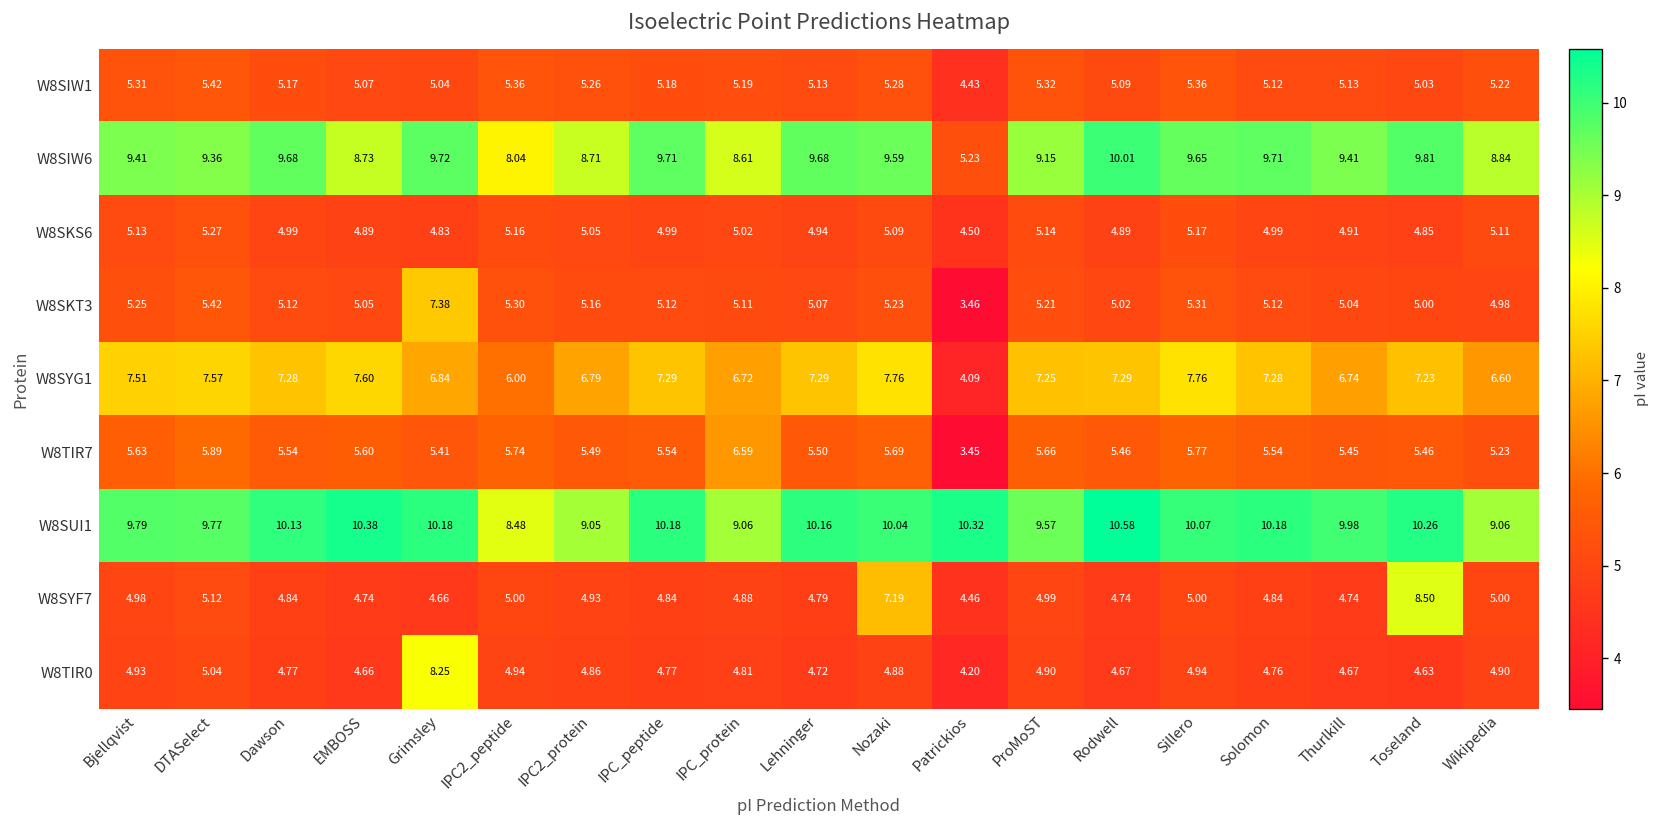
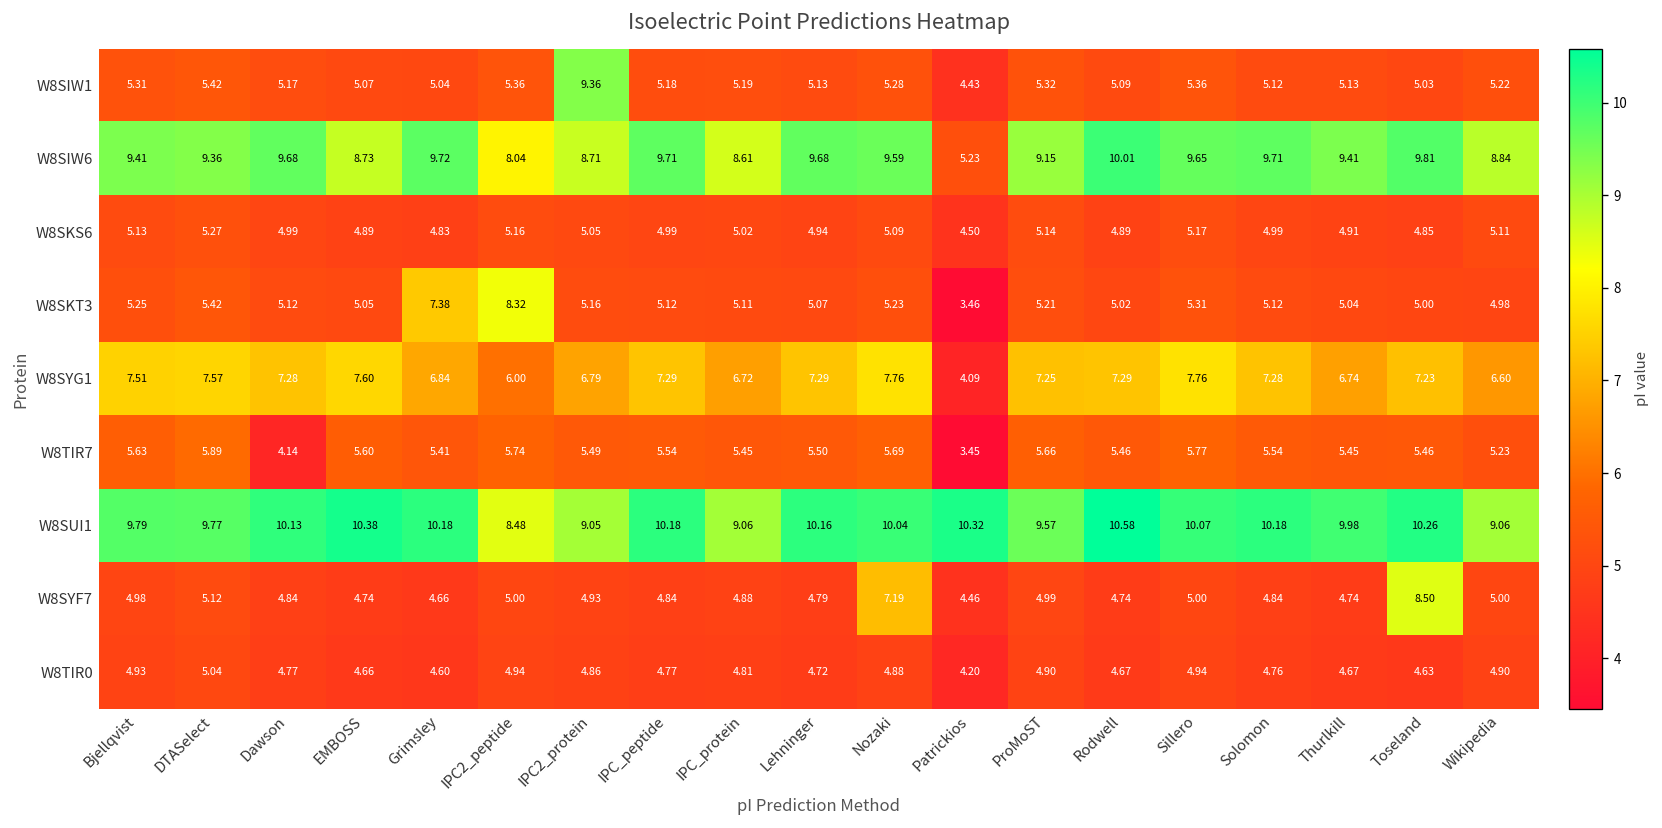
  {
    "W8SIW1": {
      "Bjellqvist": 5.31,
      "DTASelect": 5.42,
      "Dawson": 5.17,
      "EMBOSS": 5.07,
      "Grimsley": 5.04,
      "IPC2_peptide": 5.36,
-     "IPC2_protein": 5.26,
+     "IPC2_protein": 9.36,
      "IPC_peptide": 5.18,
      "IPC_protein": 5.19,
      "Lehninger": 5.13,
      "Nozaki": 5.28,
      "Patrickios": 4.43,
      "ProMoST": 5.32,
      "Rodwell": 5.09,
      "Sillero": 5.36,
      "Solomon": 5.12,
      "Thurlkill": 5.13,
      "Toseland": 5.03,
      "Wikipedia": 5.22
    },
    "W8SIW6": {
      "Bjellqvist": 9.41,
      "DTASelect": 9.36,
      "Dawson": 9.68,
      "EMBOSS": 8.73,
      "Grimsley": 9.72,
      "IPC2_peptide": 8.04,
      "IPC2_protein": 8.71,
      "IPC_peptide": 9.71,
      "IPC_protein": 8.61,
      "Lehninger": 9.68,
      "Nozaki": 9.59,
      "Patrickios": 5.23,
      "ProMoST": 9.15,
      "Rodwell": 10.01,
      "Sillero": 9.65,
      "Solomon": 9.71,
      "Thurlkill": 9.41,
      "Toseland": 9.81,
      "Wikipedia": 8.84
    },
    "W8SKS6": {
      "Bjellqvist": 5.13,
      "DTASelect": 5.27,
      "Dawson": 4.99,
      "EMBOSS": 4.89,
      "Grimsley": 4.83,
      "IPC2_peptide": 5.16,
      "IPC2_protein": 5.05,
      "IPC_peptide": 4.99,
      "IPC_protein": 5.02,
      "Lehninger": 4.94,
      "Nozaki": 5.09,
      "Patrickios": 4.50,
      "ProMoST": 5.14,
      "Rodwell": 4.89,
      "Sillero": 5.17,
      "Solomon": 4.99,
      "Thurlkill": 4.91,
      "Toseland": 4.85,
      "Wikipedia": 5.11
    },
    "W8SKT3": {
      "Bjellqvist": 5.25,
      "DTASelect": 5.42,
      "Dawson": 5.12,
      "EMBOSS": 5.05,
      "Grimsley": 7.38,
-     "IPC2_peptide": 5.30,
+     "IPC2_peptide": 8.32,
      "IPC2_protein": 5.16,
      "IPC_peptide": 5.12,
      "IPC_protein": 5.11,
      "Lehninger": 5.07,
      "Nozaki": 5.23,
      "Patrickios": 3.46,
      "ProMoST": 5.21,
      "Rodwell": 5.02,
      "Sillero": 5.31,
      "Solomon": 5.12,
      "Thurlkill": 5.04,
      "Toseland": 5.00,
      "Wikipedia": 4.98
    },
    "W8SYG1": {
      "Bjellqvist": 7.51,
      "DTASelect": 7.57,
      "Dawson": 7.28,
      "EMBOSS": 7.60,
      "Grimsley": 6.84,
      "IPC2_peptide": 6.00,
      "IPC2_protein": 6.79,
      "IPC_peptide": 7.29,
      "IPC_protein": 6.72,
      "Lehninger": 7.29,
      "Nozaki": 7.76,
      "Patrickios": 4.09,
      "ProMoST": 7.25,
      "Rodwell": 7.29,
      "Sillero": 7.76,
      "Solomon": 7.28,
      "Thurlkill": 6.74,
      "Toseland": 7.23,
      "Wikipedia": 6.60
    },
    "W8TIR7": {
      "Bjellqvist": 5.63,
      "DTASelect": 5.89,
-     "Dawson": 5.54,
+     "Dawson": 4.14,
      "EMBOSS": 5.60,
      "Grimsley": 5.41,
      "IPC2_peptide": 5.74,
      "IPC2_protein": 5.49,
      "IPC_peptide": 5.54,
-     "IPC_protein": 6.59,
+     "IPC_protein": 5.45,
      "Lehninger": 5.50,
      "Nozaki": 5.69,
      "Patrickios": 3.45,
      "ProMoST": 5.66,
      "Rodwell": 5.46,
      "Sillero": 5.77,
      "Solomon": 5.54,
      "Thurlkill": 5.45,
      "Toseland": 5.46,
      "Wikipedia": 5.23
    },
    "W8SUI1": {
      "Bjellqvist": 9.79,
      "DTASelect": 9.77,
      "Dawson": 10.13,
      "EMBOSS": 10.38,
      "Grimsley": 10.18,
      "IPC2_peptide": 8.48,
      "IPC2_protein": 9.05,
      "IPC_peptide": 10.18,
      "IPC_protein": 9.06,
      "Lehninger": 10.16,
      "Nozaki": 10.04,
      "Patrickios": 10.32,
      "ProMoST": 9.57,
      "Rodwell": 10.58,
      "Sillero": 10.07,
      "Solomon": 10.18,
      "Thurlkill": 9.98,
      "Toseland": 10.26,
      "Wikipedia": 9.06
    },
    "W8SYF7": {
      "Bjellqvist": 4.98,
      "DTASelect": 5.12,
      "Dawson": 4.84,
      "EMBOSS": 4.74,
      "Grimsley": 4.66,
      "IPC2_peptide": 5.00,
      "IPC2_protein": 4.93,
      "IPC_peptide": 4.84,
      "IPC_protein": 4.88,
      "Lehninger": 4.79,
      "Nozaki": 7.19,
      "Patrickios": 4.46,
      "ProMoST": 4.99,
      "Rodwell": 4.74,
      "Sillero": 5.00,
      "Solomon": 4.84,
      "Thurlkill": 4.74,
      "Toseland": 8.50,
      "Wikipedia": 5.00
    },
    "W8TIR0": {
      "Bjellqvist": 4.93,
      "DTASelect": 5.04,
      "Dawson": 4.77,
      "EMBOSS": 4.66,
-     "Grimsley": 8.25,
+     "Grimsley": 4.60,
      "IPC2_peptide": 4.94,
      "IPC2_protein": 4.86,
      "IPC_peptide": 4.77,
      "IPC_protein": 4.81,
      "Lehninger": 4.72,
      "Nozaki": 4.88,
      "Patrickios": 4.20,
      "ProMoST": 4.90,
      "Rodwell": 4.67,
      "Sillero": 4.94,
      "Solomon": 4.76,
      "Thurlkill": 4.67,
      "Toseland": 4.63,
      "Wikipedia": 4.90
    }
  }
